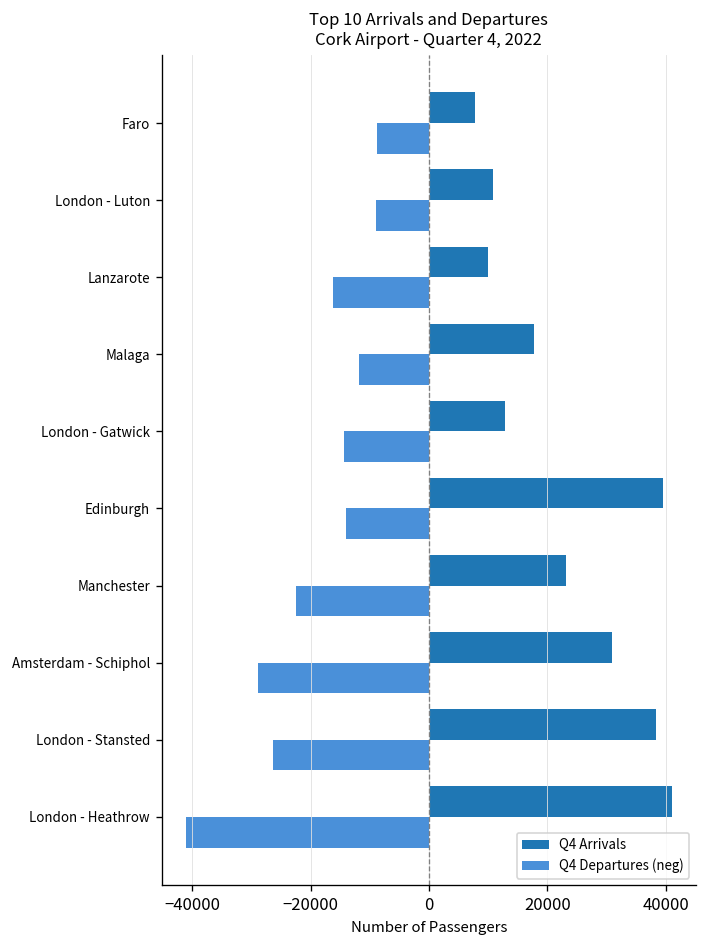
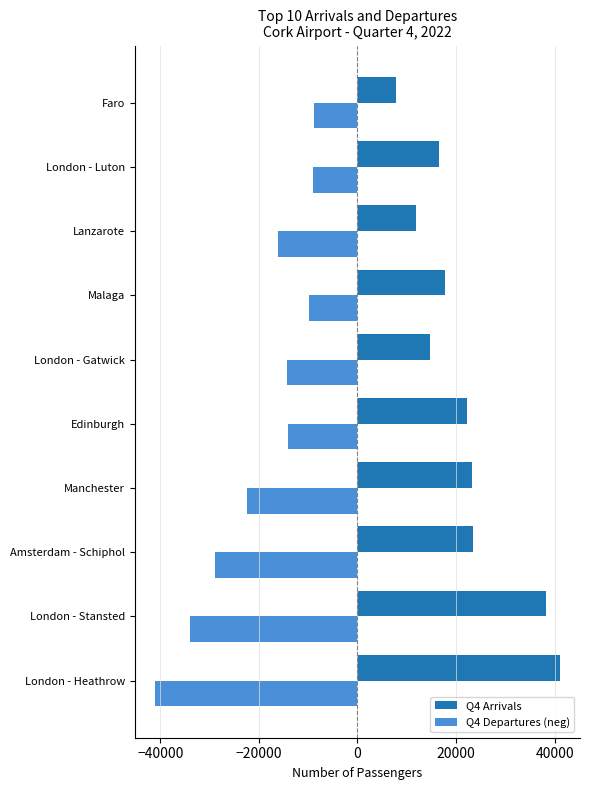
  {
    "Q4 Arrivals": {
      "Faro": 8000,
-     "London - Luton": 11000,
-     "Lanzarote": 10000,
+     "London - Luton": 17000,
+     "Lanzarote": 12000,
      "Malaga": 18000,
-     "London - Gatwick": 13000,
-     "Edinburgh": 40000,
+     "London - Gatwick": 15000,
+     "Edinburgh": 22000,
      "Manchester": 23000,
-     "Amsterdam - Schiphol": 31000,
+     "Amsterdam - Schiphol": 23000,
      "London - Stansted": 38000,
      "London - Heathrow": 41000
    },
    "Q4 Departures (neg)": {
      "Faro": -9000,
      "London - Luton": -9000,
      "Lanzarote": -16000,
-     "Malaga": -12000,
+     "Malaga": -10000,
      "London - Gatwick": -14000,
      "Edinburgh": -14000,
      "Manchester": -22000,
      "Amsterdam - Schiphol": -29000,
-     "London - Stansted": -26000,
+     "London - Stansted": -34000,
      "London - Heathrow": -41000
    }
  }
